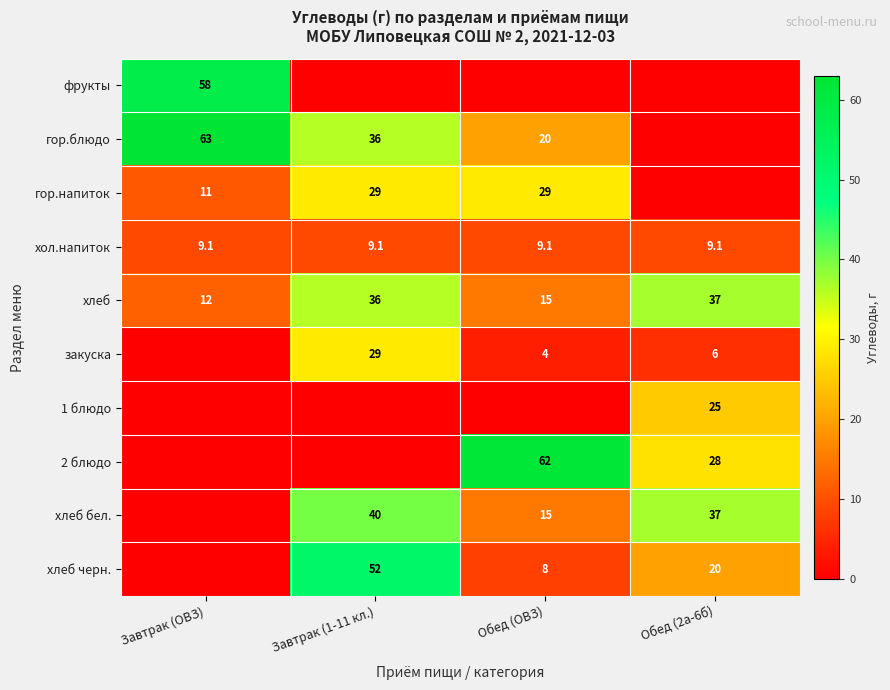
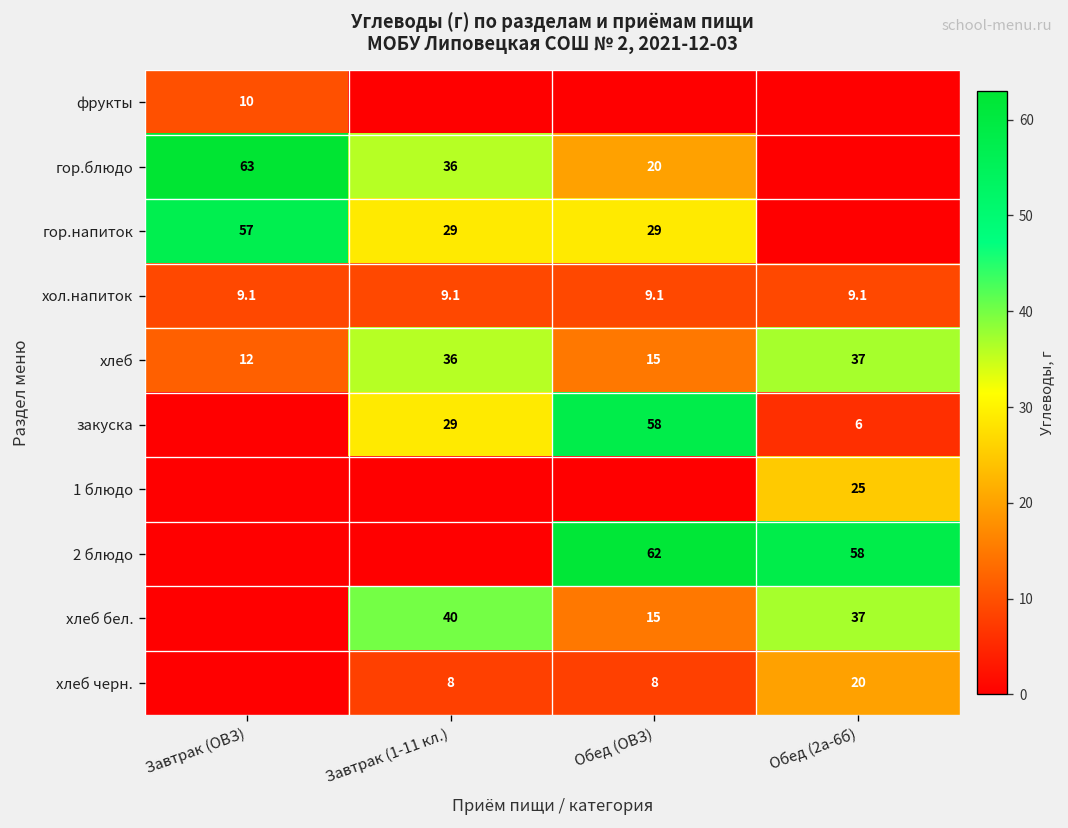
  {
    "фрукты": {
-     "Завтрак (ОВЗ)": 58
+     "Завтрак (ОВЗ)": 10
    },
    "гор.блюдо": {
      "Завтрак (ОВЗ)": 63,
      "Завтрак (1-11 кл.)": 36,
      "Обед (ОВЗ)": 20
    },
    "гор.напиток": {
-     "Завтрак (ОВЗ)": 11,
+     "Завтрак (ОВЗ)": 57,
      "Завтрак (1-11 кл.)": 29,
      "Обед (ОВЗ)": 29
    },
    "хол.напиток": {
      "Завтрак (ОВЗ)": 9.1,
      "Завтрак (1-11 кл.)": 9.1,
      "Обед (ОВЗ)": 9.1,
      "Обед (2а-6б)": 9.1
    },
    "хлеб": {
      "Завтрак (ОВЗ)": 12,
      "Завтрак (1-11 кл.)": 36,
      "Обед (ОВЗ)": 15,
      "Обед (2а-6б)": 37
    },
    "закуска": {
      "Завтрак (1-11 кл.)": 29,
-     "Обед (ОВЗ)": 4,
+     "Обед (ОВЗ)": 58,
      "Обед (2а-6б)": 6
    },
    "1 блюдо": {
      "Обед (2а-6б)": 25
    },
    "2 блюдо": {
      "Обед (ОВЗ)": 62,
-     "Обед (2а-6б)": 28
+     "Обед (2а-6б)": 58
    },
    "хлеб бел.": {
      "Завтрак (1-11 кл.)": 40,
      "Обед (ОВЗ)": 15,
      "Обед (2а-6б)": 37
    },
    "хлеб черн.": {
-     "Завтрак (1-11 кл.)": 52,
+     "Завтрак (1-11 кл.)": 8,
      "Обед (ОВЗ)": 8,
      "Обед (2а-6б)": 20
    }
  }
